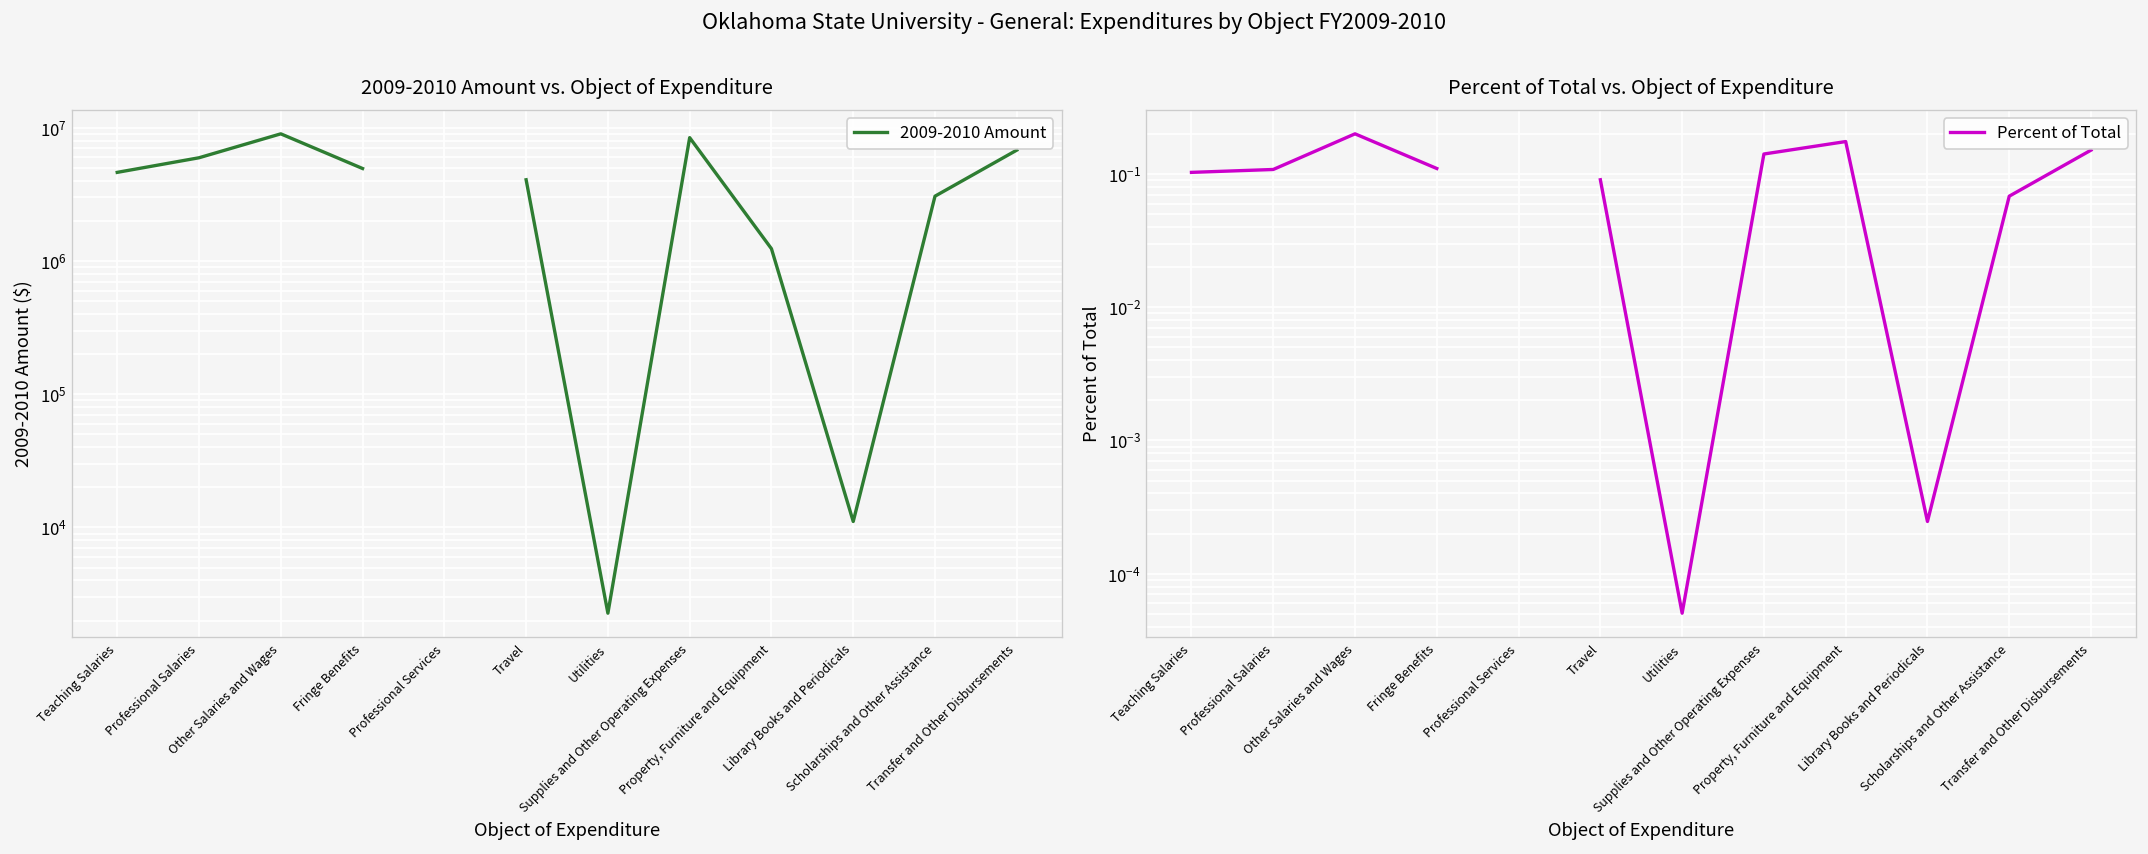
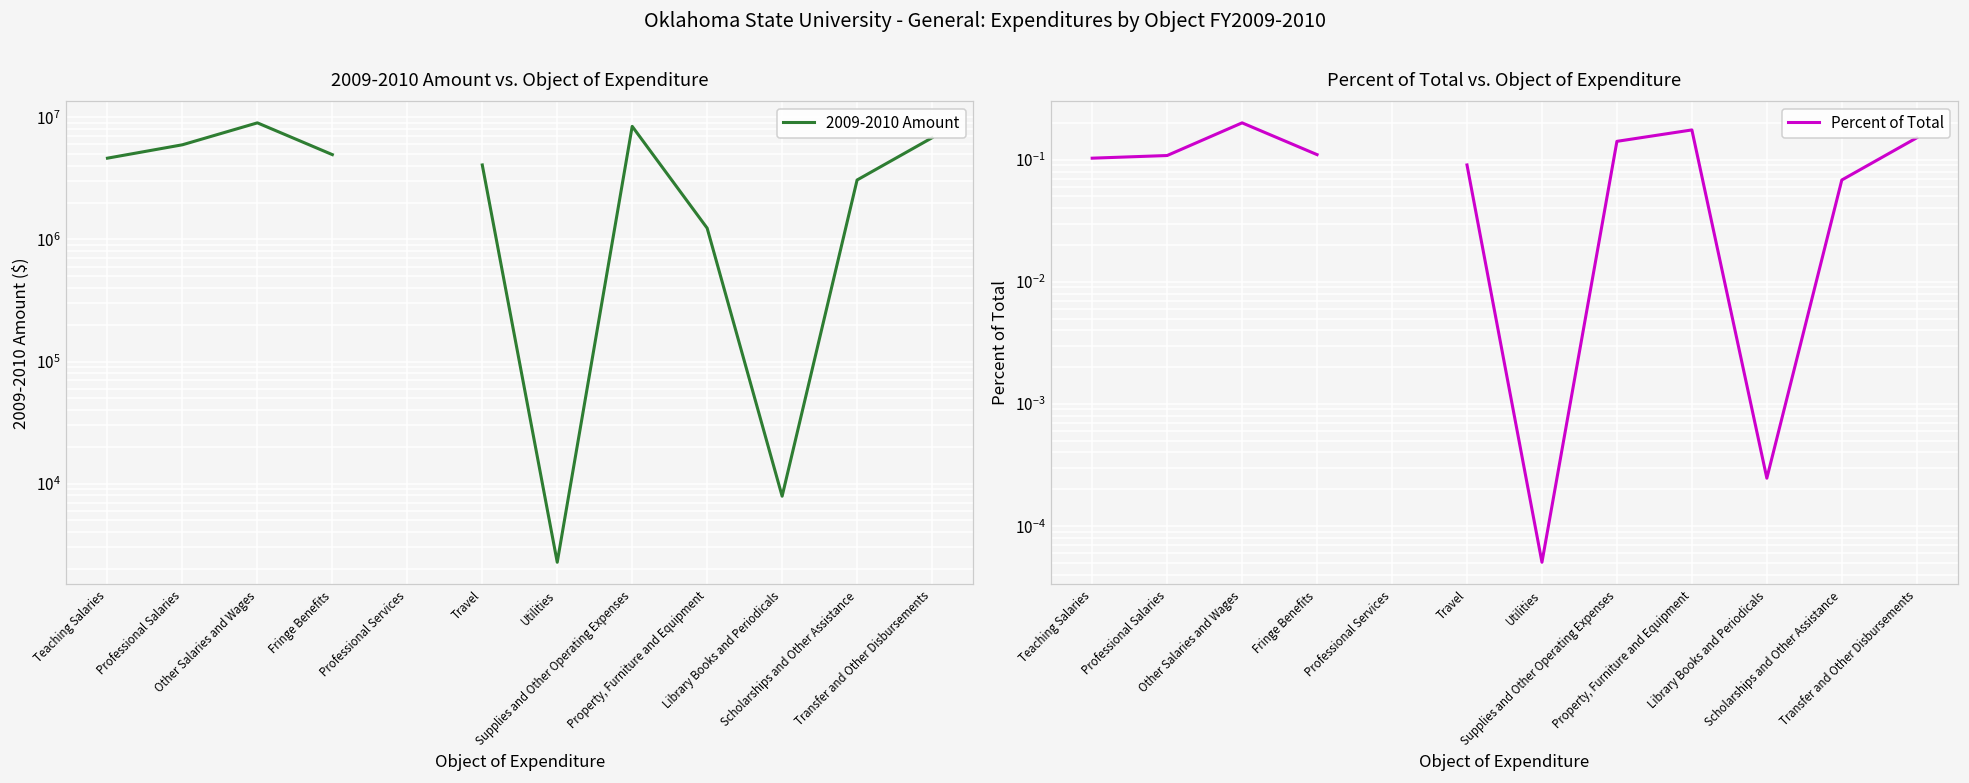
  {
    "2009-2010 Amount vs. Object of Expenditure": {
      "Teaching Salaries": 4600000,
      "Professional Salaries": 6000000,
      "Other Salaries and Wages": 9000000,
      "Fringe Benefits": 5000000,
      "Travel": 4100000,
      "Utilities": 2300,
      "Supplies and Other Operating Expenses": 8000000,
      "Property, Furniture and Equipment": 1200000,
-     "Library Books and Periodicals": 11000,
+     "Library Books and Periodicals": 8000,
      "Scholarships and Other Assistance": 3100000,
      "Transfer and Other Disbursements": 7000000
    },
    "Percent of Total vs. Object of Expenditure": {
      "Teaching Salaries": 0.10,
      "Professional Salaries": 0.11,
      "Other Salaries and Wages": 0.20,
      "Fringe Benefits": 0.11,
      "Travel": 0.09,
      "Utilities": 0.00005,
      "Supplies and Other Operating Expenses": 0.14,
      "Property, Furniture and Equipment": 0.18,
      "Library Books and Periodicals": 0.00025,
      "Scholarships and Other Assistance": 0.07,
      "Transfer and Other Disbursements": 0.15
    }
  }
